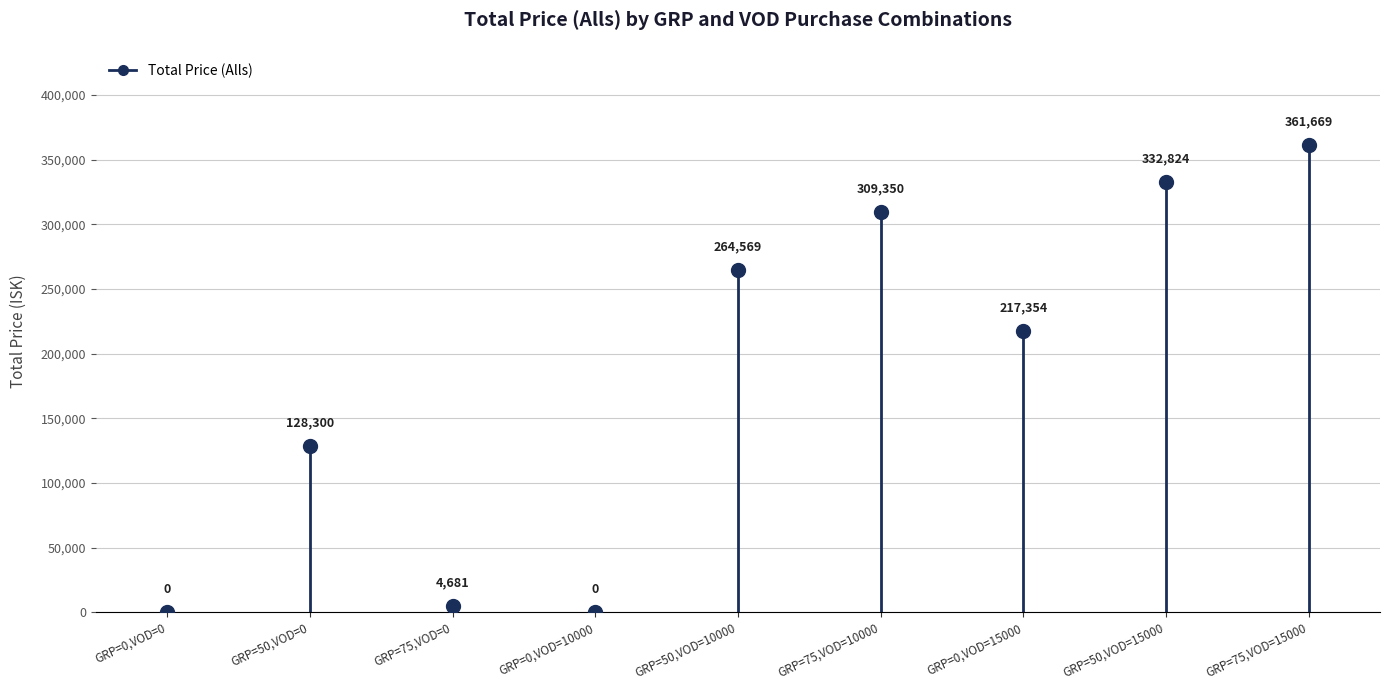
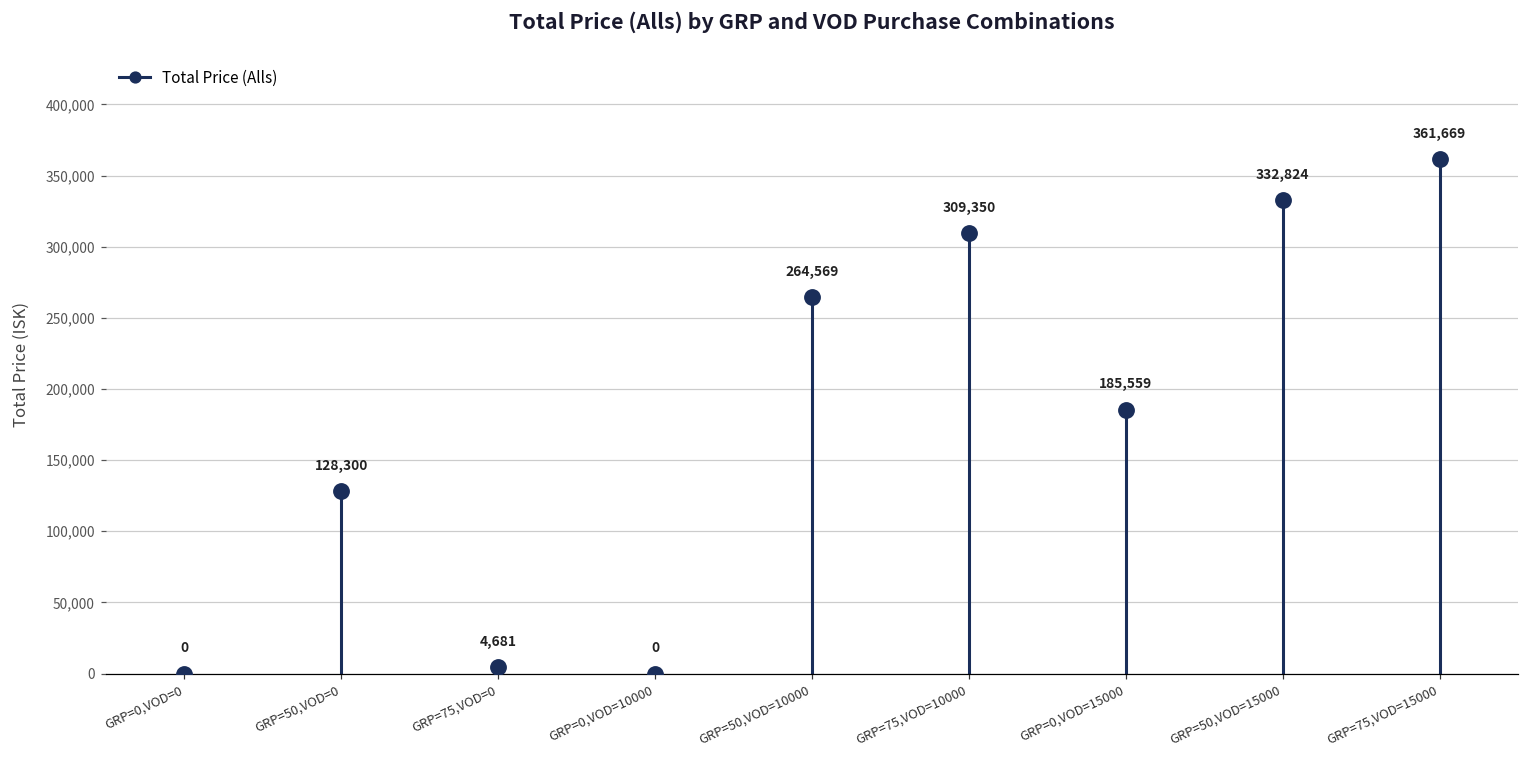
  {
-   "GRP=0,VOD=15000": "217,354"
+   "GRP=0,VOD=15000": "185,559"
  }
